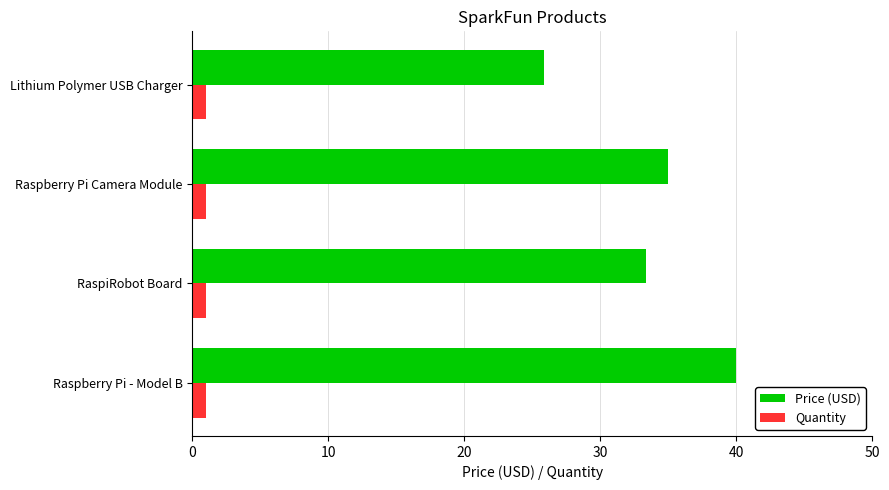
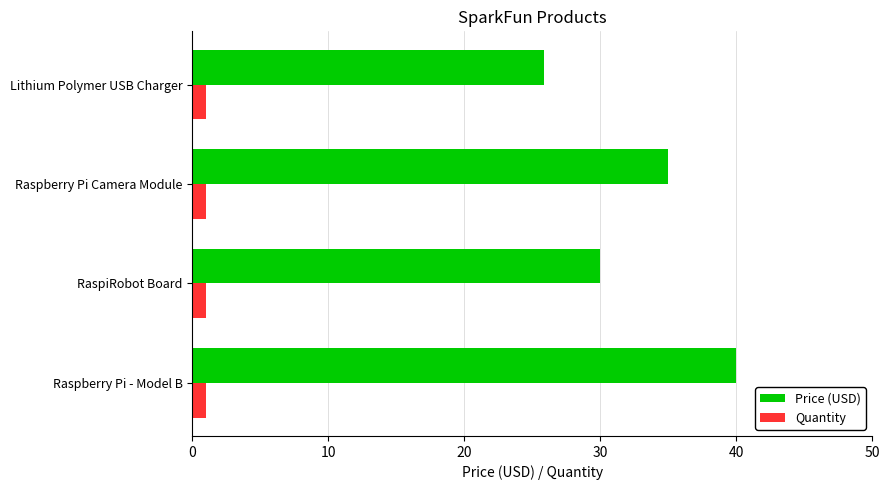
  {
    "Price (USD)": {
      "Lithium Polymer USB Charger": 25.9,
      "Raspberry Pi Camera Module": 35.0,
-     "RaspiRobot Board": 33.4,
+     "RaspiRobot Board": 30.0,
      "Raspberry Pi - Model B": 40.0
    },
    "Quantity": {
      "Lithium Polymer USB Charger": 1.0,
      "Raspberry Pi Camera Module": 1.0,
      "RaspiRobot Board": 1.0,
      "Raspberry Pi - Model B": 1.0
    }
  }
